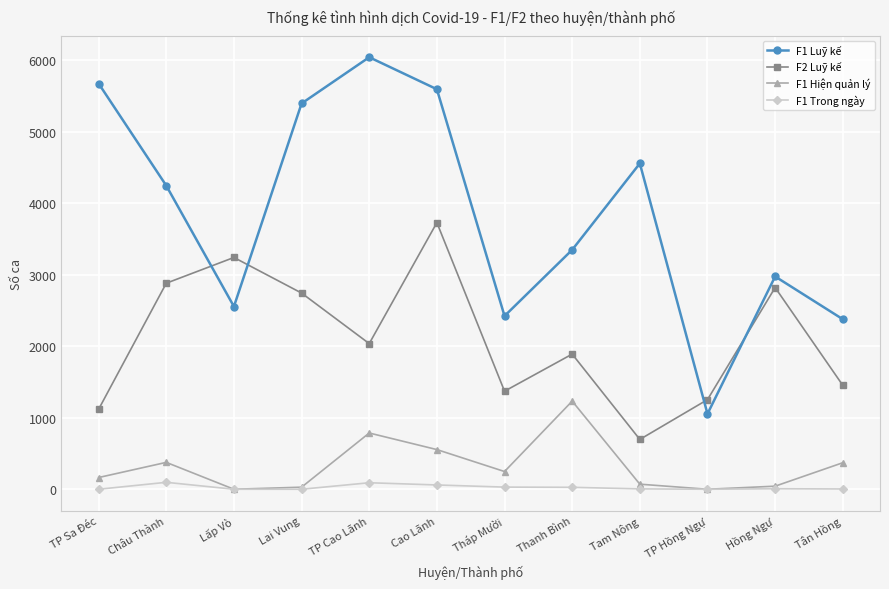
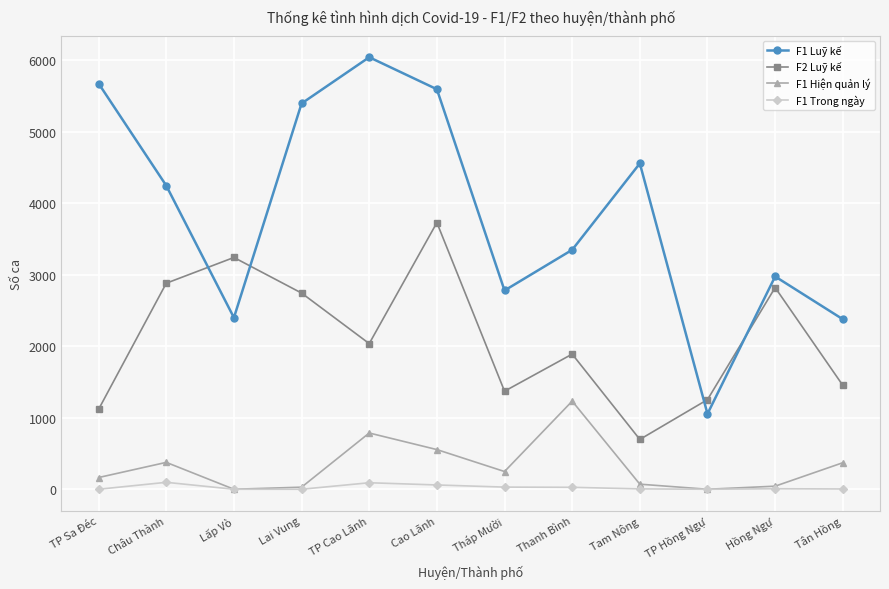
  {
    "F1 Luỹ kế": {
      "TP Sa Đéc": 5700,
      "Châu Thành": 4200,
-     "Lấp Vò": 2600,
+     "Lấp Vò": 2400,
      "Lai Vung": 5400,
      "TP Cao Lãnh": 6000,
      "Cao Lãnh": 5600,
-     "Tháp Mười": 2400,
+     "Tháp Mười": 2800,
      "Thanh Bình": 3400,
      "Tam Nông": 4600,
      "TP Hồng Ngự": 1100,
      "Hồng Ngự": 3000,
      "Tân Hồng": 2400
    }
  }
